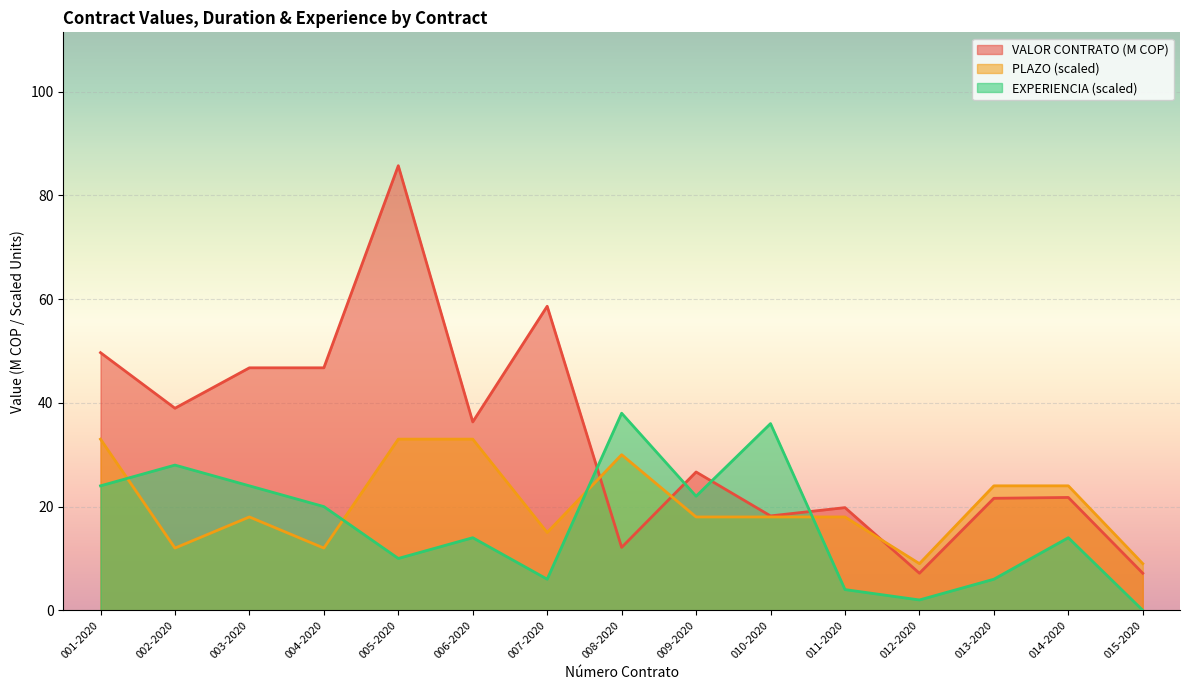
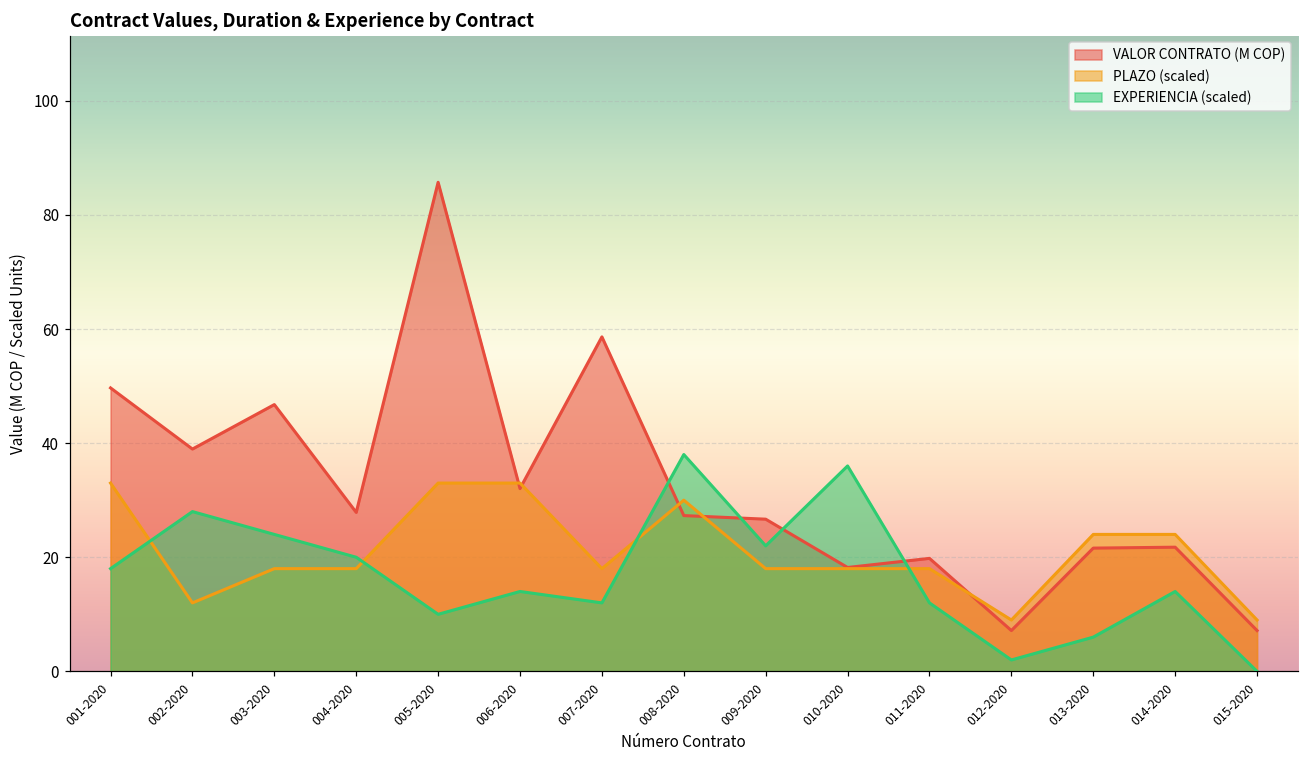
  {
    "VALOR CONTRATO (M COP)": {
      "001-2020": 50,
      "002-2020": 39,
      "003-2020": 47,
-     "004-2020": 47,
+     "004-2020": 28,
      "005-2020": 86,
-     "006-2020": 36,
+     "006-2020": 32,
      "007-2020": 59,
-     "008-2020": 12,
+     "008-2020": 27,
      "009-2020": 27,
      "011-2020": 20,
      "012-2020": 7,
      "013-2020": 22,
      "014-2020": 22,
      "015-2020": 7
    },
    "PLAZO (scaled)": {
      "001-2020": 33,
      "002-2020": 12,
      "003-2020": 18,
-     "004-2020": 12,
+     "004-2020": 18,
      "005-2020": 33,
      "006-2020": 33,
-     "007-2020": 15,
+     "007-2020": 18,
      "008-2020": 30,
      "009-2020": 18,
      "011-2020": 18,
      "012-2020": 9,
      "013-2020": 24,
      "014-2020": 24,
      "015-2020": 9
    },
    "EXPERIENCIA (scaled)": {
-     "001-2020": 24,
+     "001-2020": 18,
      "002-2020": 28,
      "003-2020": 24,
      "004-2020": 20,
      "005-2020": 10,
      "006-2020": 14,
-     "007-2020": 6,
+     "007-2020": 12,
      "008-2020": 38,
      "009-2020": 22,
      "010-2020": 36,
-     "011-2020": 4,
+     "011-2020": 12,
      "012-2020": 2,
      "013-2020": 6,
      "014-2020": 14,
      "015-2020": 0
    }
  }
